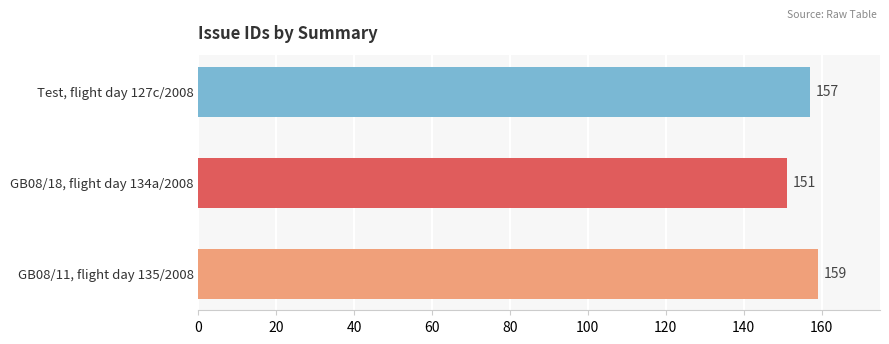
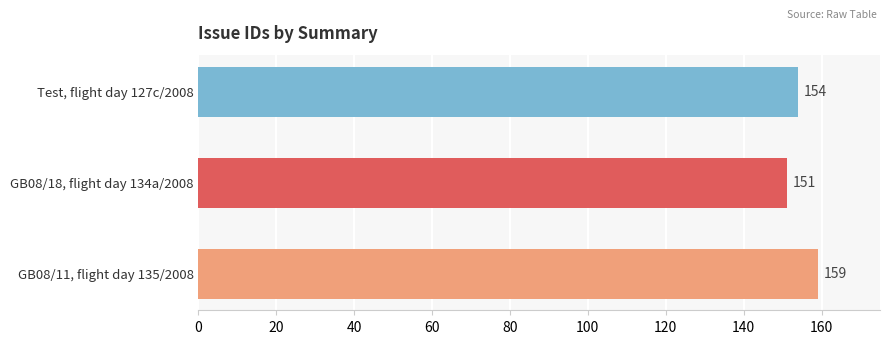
  {
-   "Test, flight day 127c/2008": 157,
+   "Test, flight day 127c/2008": 154,
    "GB08/18, flight day 134a/2008": 151,
    "GB08/11, flight day 135/2008": 159
  }
